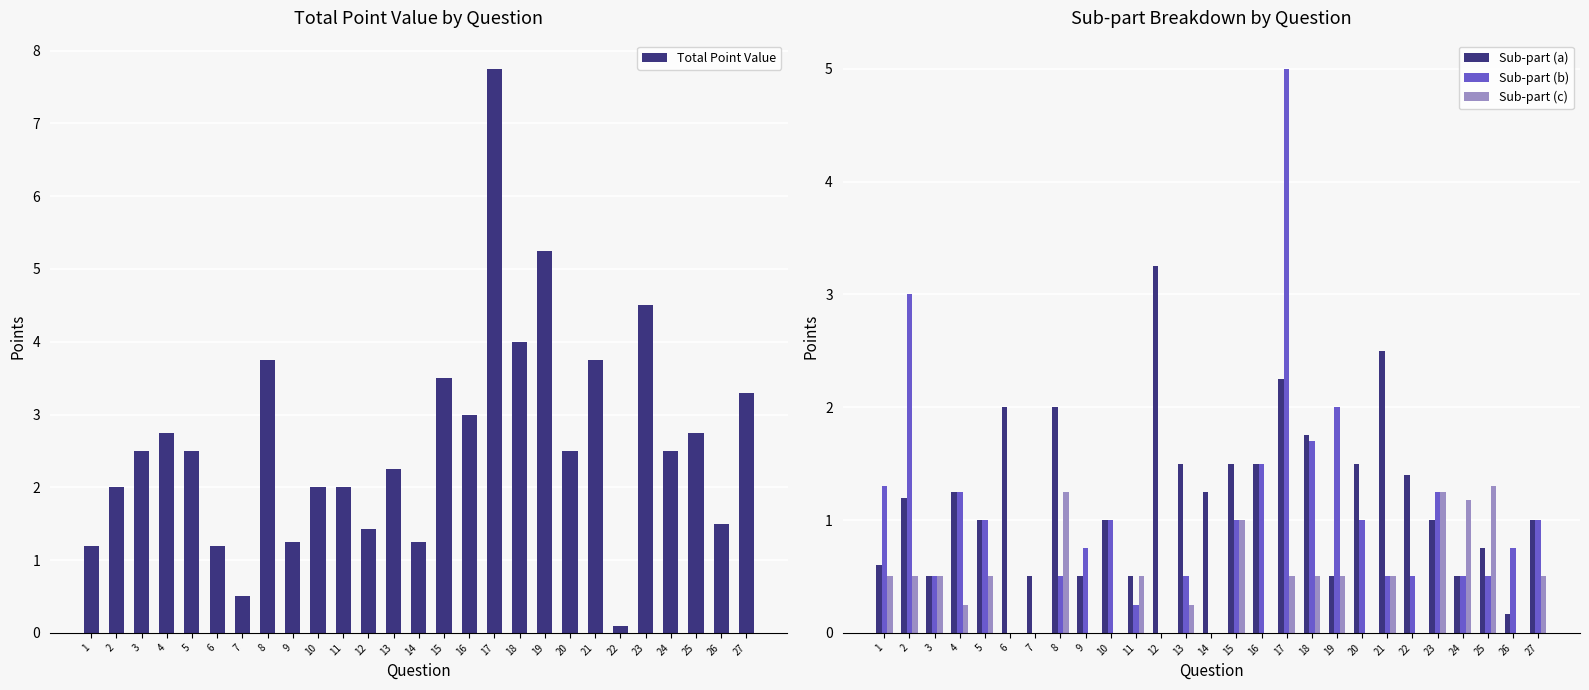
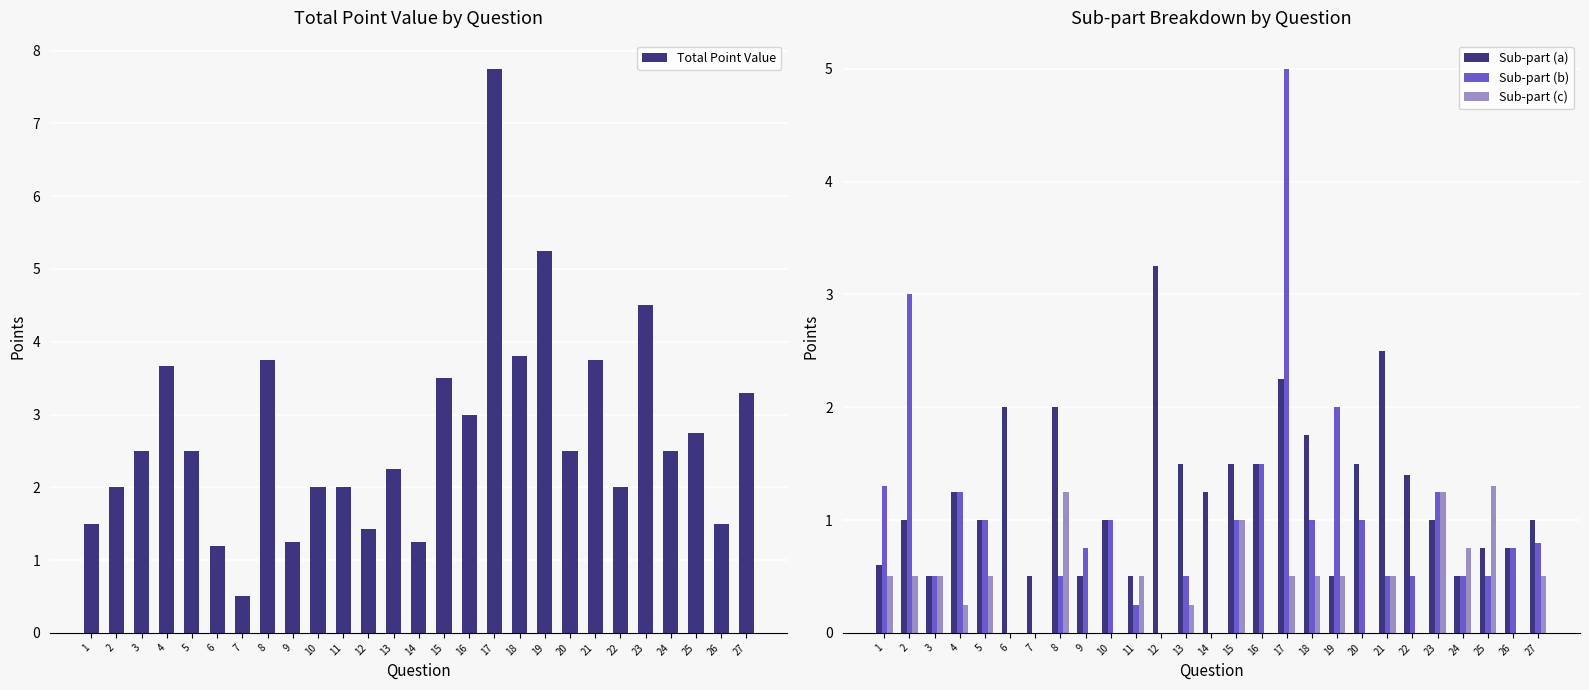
  {
    "Total Point Value by Question": {
-     "1": 1.2,
+     "1": 1.5,
      "2": 2.0,
      "3": 2.5,
-     "4": 2.8,
+     "4": 3.7,
      "5": 2.5,
      "6": 1.2,
      "7": 0.5,
      "8": 3.8,
      "9": 1.3,
      "10": 2.0,
      "11": 2.0,
      "12": 1.4,
      "13": 2.3,
      "14": 1.3,
      "15": 3.5,
      "16": 3.0,
      "17": 7.8,
-     "18": 4.0,
+     "18": 3.8,
      "19": 5.3,
      "20": 2.5,
      "21": 3.8,
-     "22": 0.1,
+     "22": 2.0,
      "23": 4.5,
      "24": 2.5,
      "25": 2.8,
      "26": 1.5,
      "27": 3.3
    },
    "Sub-part Breakdown by Question": {
      "Sub-part (a)": {
        "1": 0.60,
-       "2": 1.2,
+       "2": 1.0,
        "3": 0.50,
        "4": 1.25,
        "5": 1.00,
        "6": 2.00,
        "7": 0.50,
        "8": 2.00,
        "9": 0.50,
        "10": 1.00,
        "11": 0.50,
        "12": 3.25,
        "13": 1.50,
        "14": 1.25,
        "15": 1.50,
        "16": 1.50,
        "17": 2.25,
        "18": 1.75,
        "19": 0.50,
        "20": 1.50,
        "21": 2.50,
        "22": 1.40,
        "23": 1.00,
        "24": 0.50,
        "25": 0.75,
-       "26": 0.17,
+       "26": 0.75,
        "27": 1.00
      },
      "Sub-part (b)": {
        "1": 1.3,
        "2": 3.0,
        "3": 0.5,
        "4": 1.25,
        "5": 1.0,
        "6": 0.0,
        "7": 0.0,
        "8": 0.5,
        "9": 0.75,
        "10": 1.0,
        "11": 0.25,
        "12": 0.0,
        "13": 0.5,
        "14": 0.0,
        "15": 1.0,
        "16": 1.5,
        "17": 5.0,
-       "18": 1.7,
+       "18": 1.0,
        "19": 2.0,
        "20": 1.0,
        "21": 0.5,
        "22": 0.5,
        "23": 1.25,
        "24": 0.5,
        "25": 0.5,
        "26": 0.75,
-       "27": 1.0
+       "27": 0.8
      },
      "Sub-part (c)": {
        "1": 0.50,
        "2": 0.50,
        "3": 0.50,
        "4": 0.25,
        "5": 0.50,
        "6": 0.00,
        "7": 0.00,
        "8": 1.25,
        "9": 0.00,
        "10": 0.00,
        "11": 0.50,
        "12": 0.00,
        "13": 0.25,
        "14": 0.00,
        "15": 1.00,
        "16": 0.00,
        "17": 0.50,
        "18": 0.50,
        "19": 0.50,
        "20": 0.00,
        "21": 0.50,
        "22": 0.00,
        "23": 1.25,
-       "24": 1.18,
+       "24": 0.75,
        "25": 1.30,
        "26": 0.00,
        "27": 0.50
      }
    }
  }
